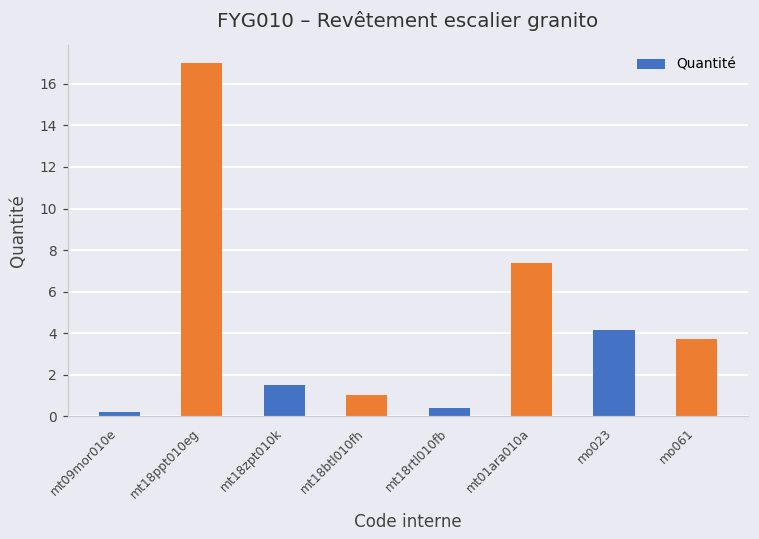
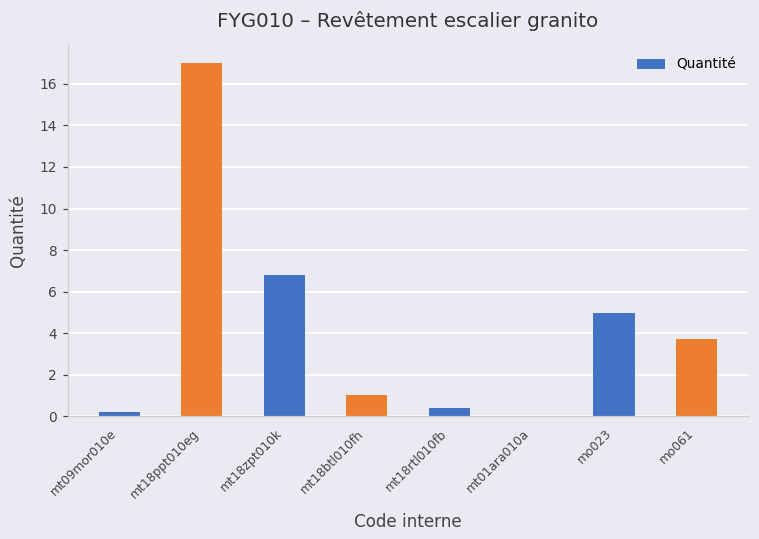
  {
    "mt09mor010e": 0.2,
    "mt18ppt010eg": 17.0,
-   "mt18zpt010k": 1.5,
+   "mt18zpt010k": 6.8,
    "mt18btl010fh": 1.1,
    "mt18rtl010fb": 0.4,
-   "mt01ara010a": 7.4,
-   "mo023": 4.2,
+   "mt01ara010a": 0.0,
+   "mo023": 5.0,
    "mo061": 3.7
  }
